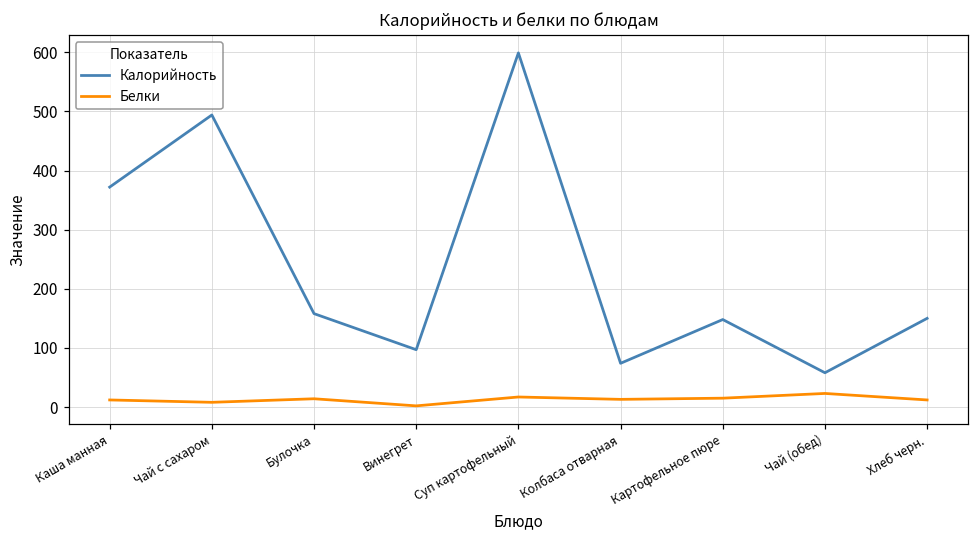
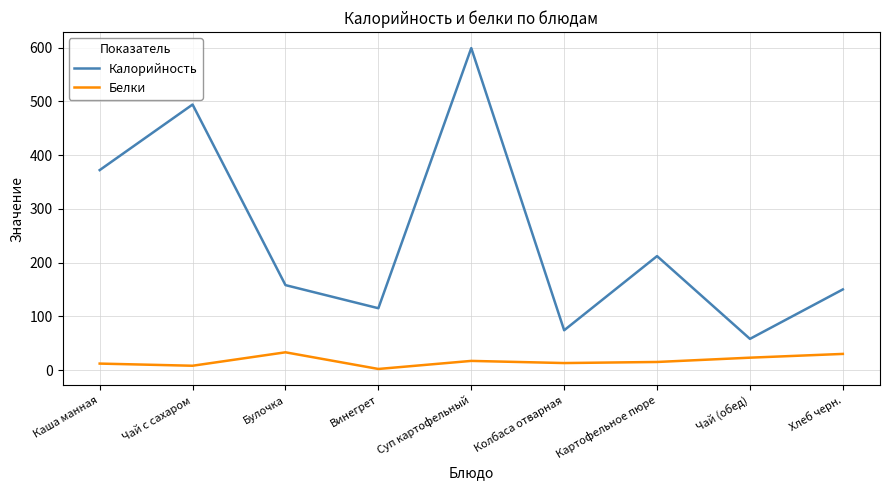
  {
    "Калорийность": {
      "Каша манная": 370,
      "Чай с сахаром": 490,
      "Булочка": 160,
-     "Винегрет": 100,
+     "Винегрет": 120,
      "Суп картофельный": 600,
      "Колбаса отварная": 70,
-     "Картофельное пюре": 150,
+     "Картофельное пюре": 210,
      "Чай (обед)": 60,
      "Хлеб черн.": 150
    },
    "Белки": {
      "Каша манная": 10,
      "Чай с сахаром": 10,
-     "Булочка": 10,
+     "Булочка": 30,
      "Винегрет": 0,
      "Суп картофельный": 20,
      "Колбаса отварная": 10,
      "Картофельное пюре": 20,
      "Чай (обед)": 20,
-     "Хлеб черн.": 10
+     "Хлеб черн.": 30
    }
  }
